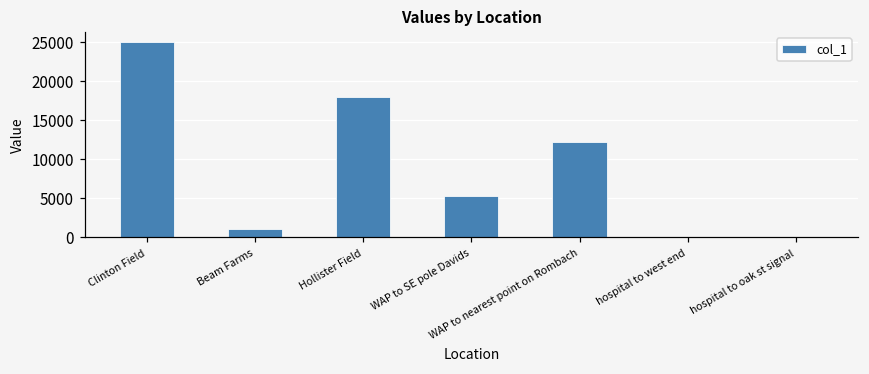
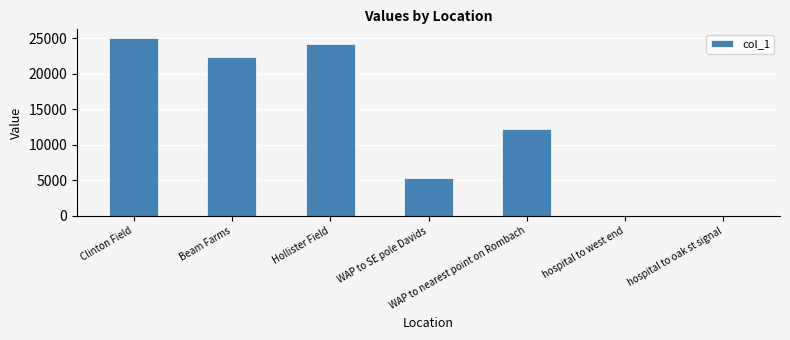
  {
    "Clinton Field": 25000,
-   "Beam Farms": 1000,
-   "Hollister Field": 18000,
+   "Beam Farms": 22000,
+   "Hollister Field": 24000,
    "WAP to SE pole Davids": 5000,
    "WAP to nearest point on Rombach": 12000
  }
